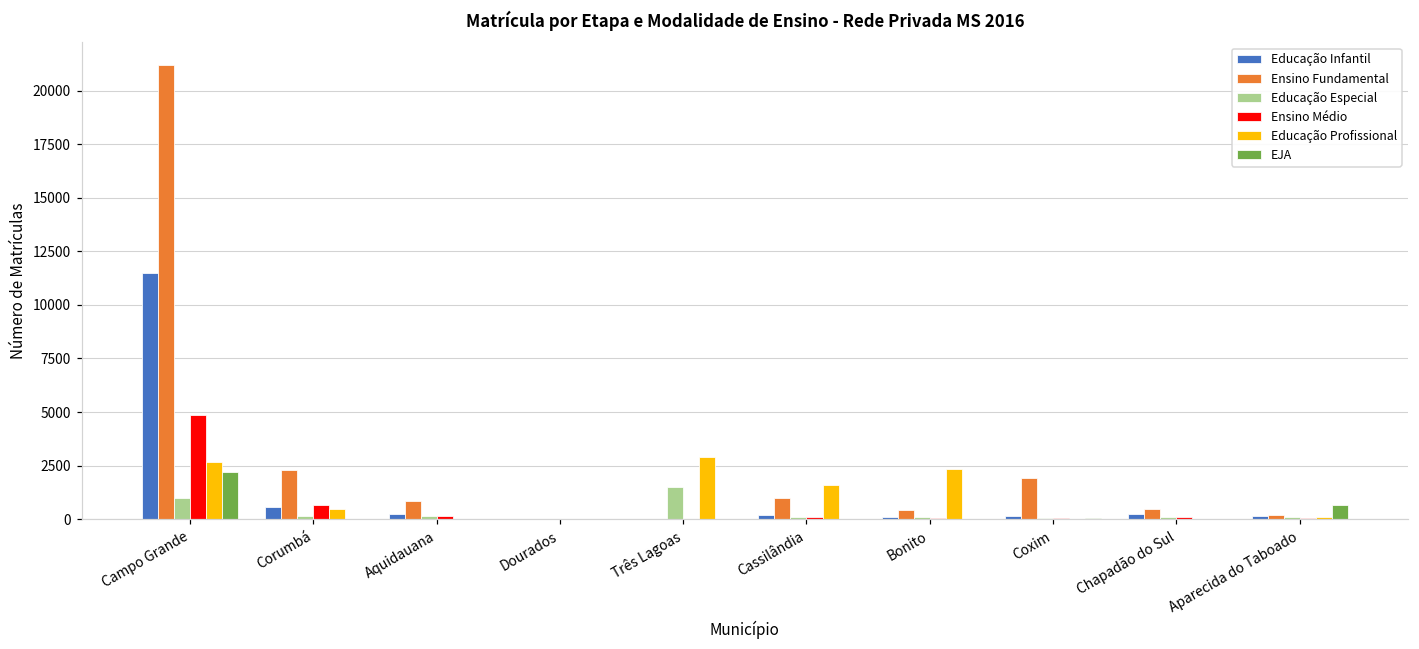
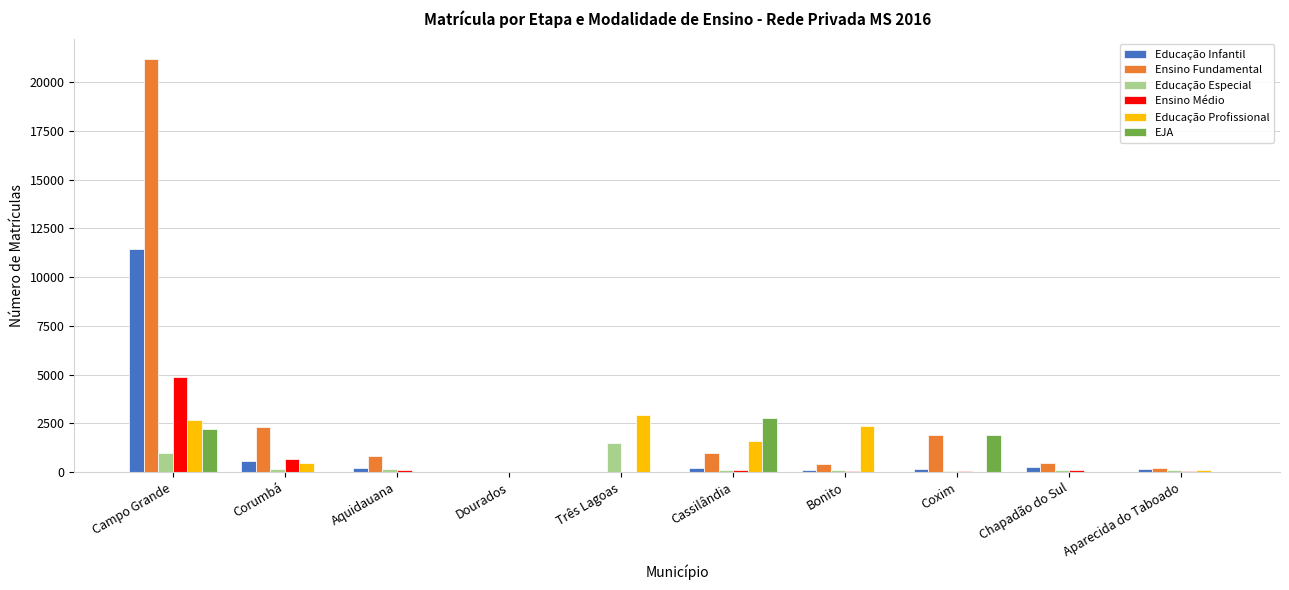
  {
    "Educação Infantil": {
      "Campo Grande": 11500,
      "Corumbá": 600,
      "Aquidauana": 200,
      "Dourados": 0,
      "Três Lagoas": 0,
      "Cassilândia": 200,
      "Coxim": 100,
      "Chapadão do Sul": 300,
      "Aparecida do Taboado": 100
    },
    "Ensino Fundamental": {
      "Campo Grande": 21200,
      "Corumbá": 2300,
      "Aquidauana": 800,
      "Dourados": 0,
      "Três Lagoas": 0,
      "Cassilândia": 1000,
      "Bonito": 400,
      "Coxim": 1900,
      "Chapadão do Sul": 500,
      "Aparecida do Taboado": 200
    },
    "Educação Especial": {
      "Campo Grande": 1000,
      "Corumbá": 100,
      "Aquidauana": 200,
      "Dourados": 0,
      "Três Lagoas": 1500
    },
    "Ensino Médio": {
      "Campo Grande": 4900,
      "Corumbá": 700,
      "Aquidauana": 100,
      "Dourados": 0,
      "Três Lagoas": 0
    },
    "Educação Profissional": {
      "Campo Grande": 2700,
      "Corumbá": 500,
      "Aquidauana": 0,
      "Dourados": 0,
      "Três Lagoas": 2900,
      "Cassilândia": 1600,
      "Bonito": 2300
    },
    "EJA": {
      "Campo Grande": 2200,
      "Corumbá": 0,
      "Aquidauana": 0,
      "Dourados": 0,
      "Três Lagoas": 0,
-     "Cassilândia": 0,
+     "Cassilândia": 2800,
      "Bonito": 0,
-     "Coxim": 0,
+     "Coxim": 1900,
      "Chapadão do Sul": 0,
-     "Aparecida do Taboado": 700
+     "Aparecida do Taboado": 0
    }
  }
